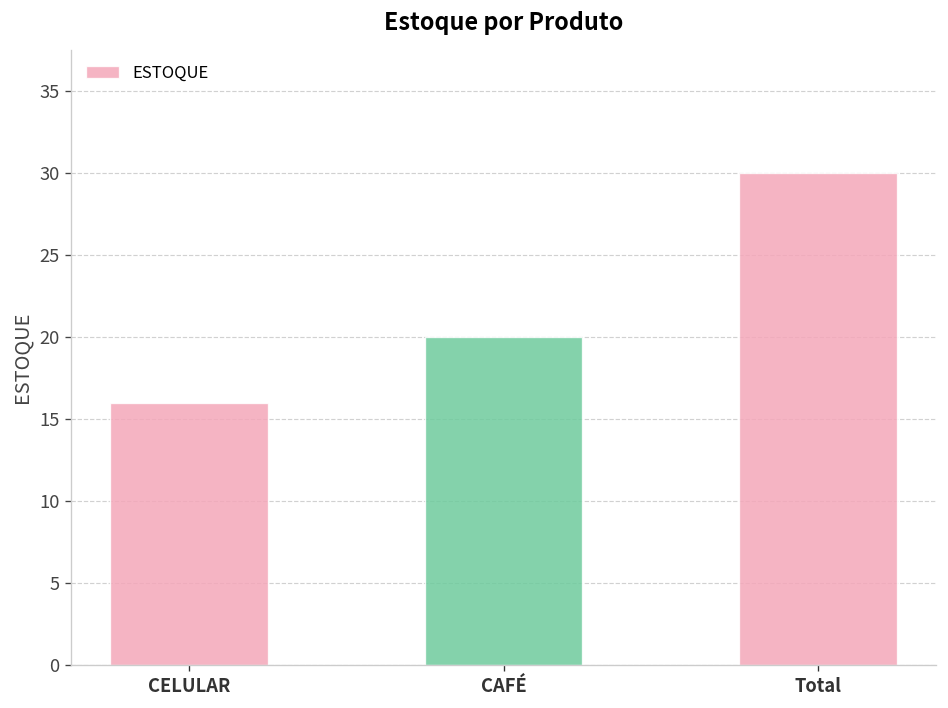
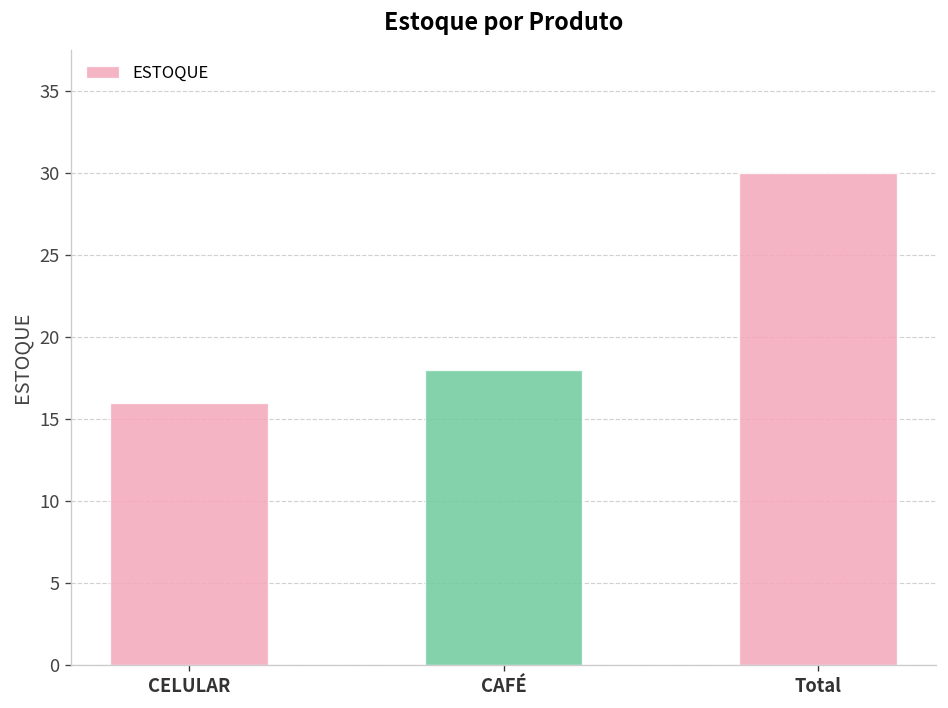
  {
    "CELULAR": 16,
-   "CAFÉ": 20,
+   "CAFÉ": 18,
    "Total": 30
  }
